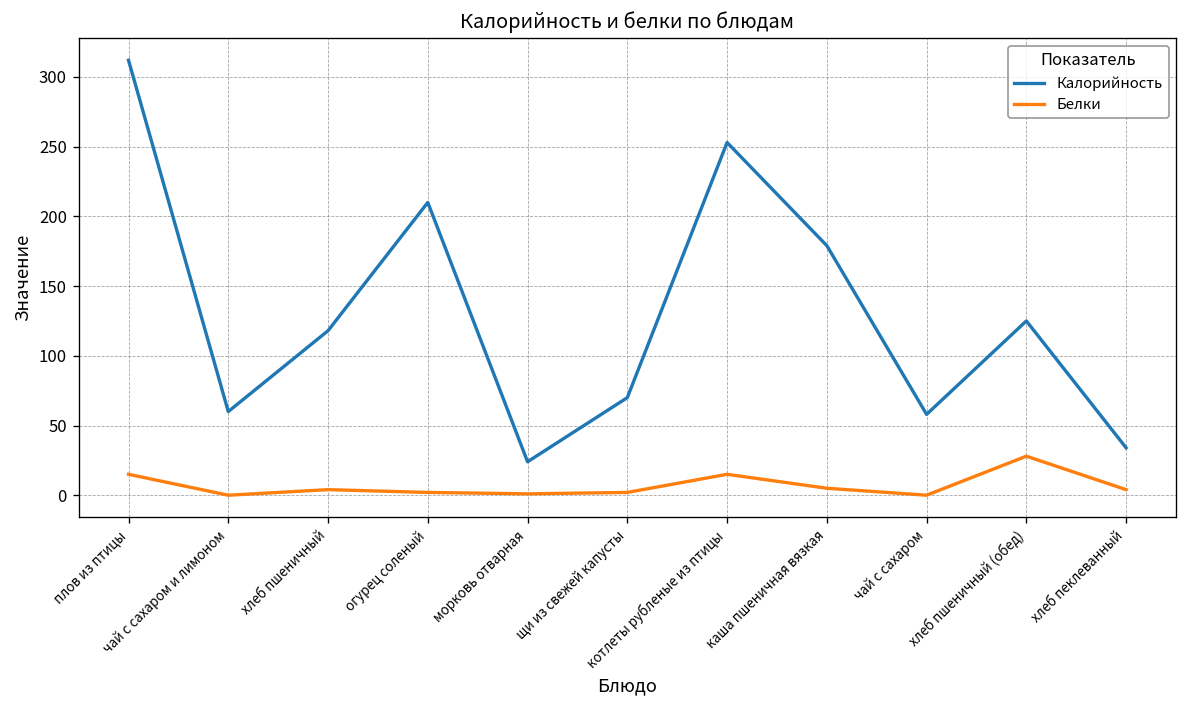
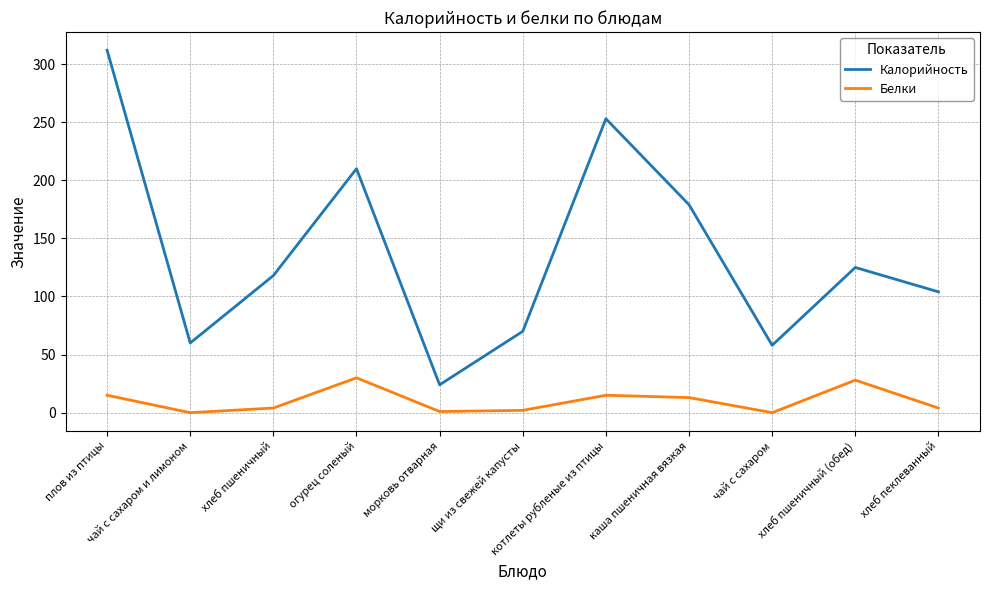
  {
    "Калорийность": {
      "плов из птицы": 312,
      "чай с сахаром и лимоном": 60,
      "хлеб пшеничный": 118,
      "огурец соленый": 210,
      "морковь отварная": 24,
      "щи из свежей капусты": 70,
      "котлеты рубленые из птицы": 253,
      "каша пшеничная вязкая": 179,
      "чай с сахаром": 58,
      "хлеб пшеничный (обед)": 125,
-     "хлеб пеклеванный": 34
+     "хлеб пеклеванный": 104
    },
    "Белки": {
      "плов из птицы": 15,
      "чай с сахаром и лимоном": 0,
      "хлеб пшеничный": 4,
-     "огурец соленый": 2,
+     "огурец соленый": 30,
      "морковь отварная": 1,
      "щи из свежей капусты": 2,
      "котлеты рубленые из птицы": 15,
-     "каша пшеничная вязкая": 5,
+     "каша пшеничная вязкая": 13,
      "чай с сахаром": 0,
      "хлеб пшеничный (обед)": 28,
      "хлеб пеклеванный": 4
    }
  }
